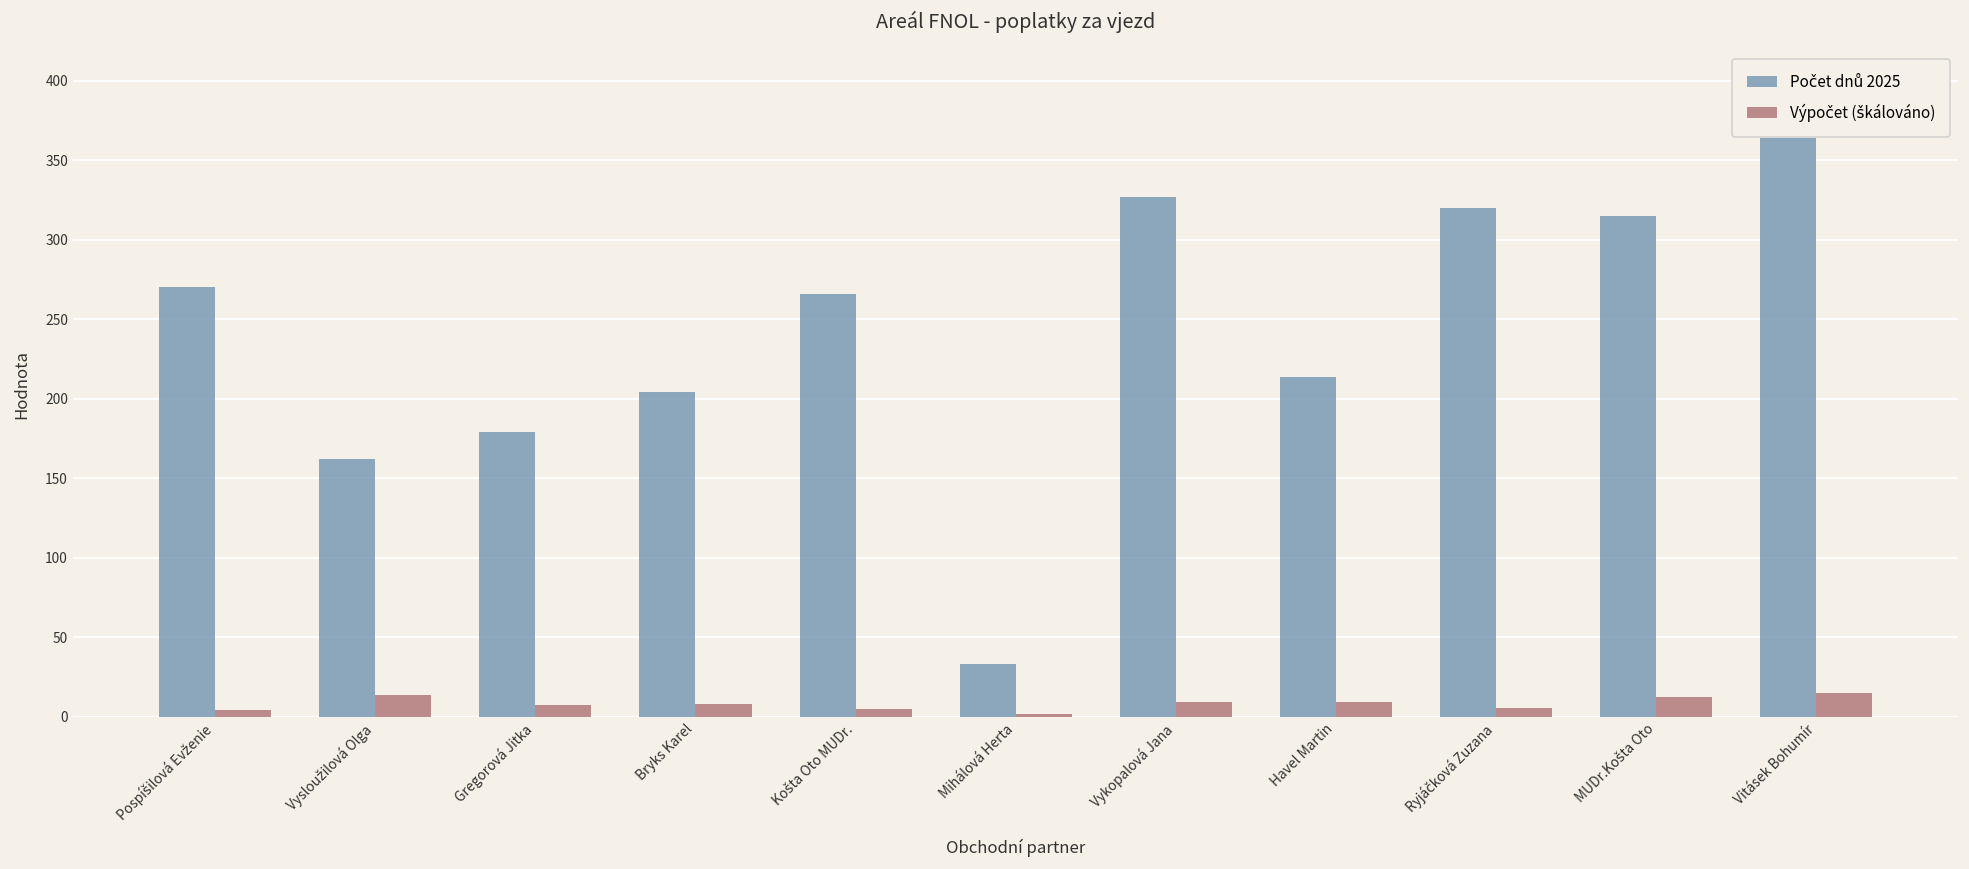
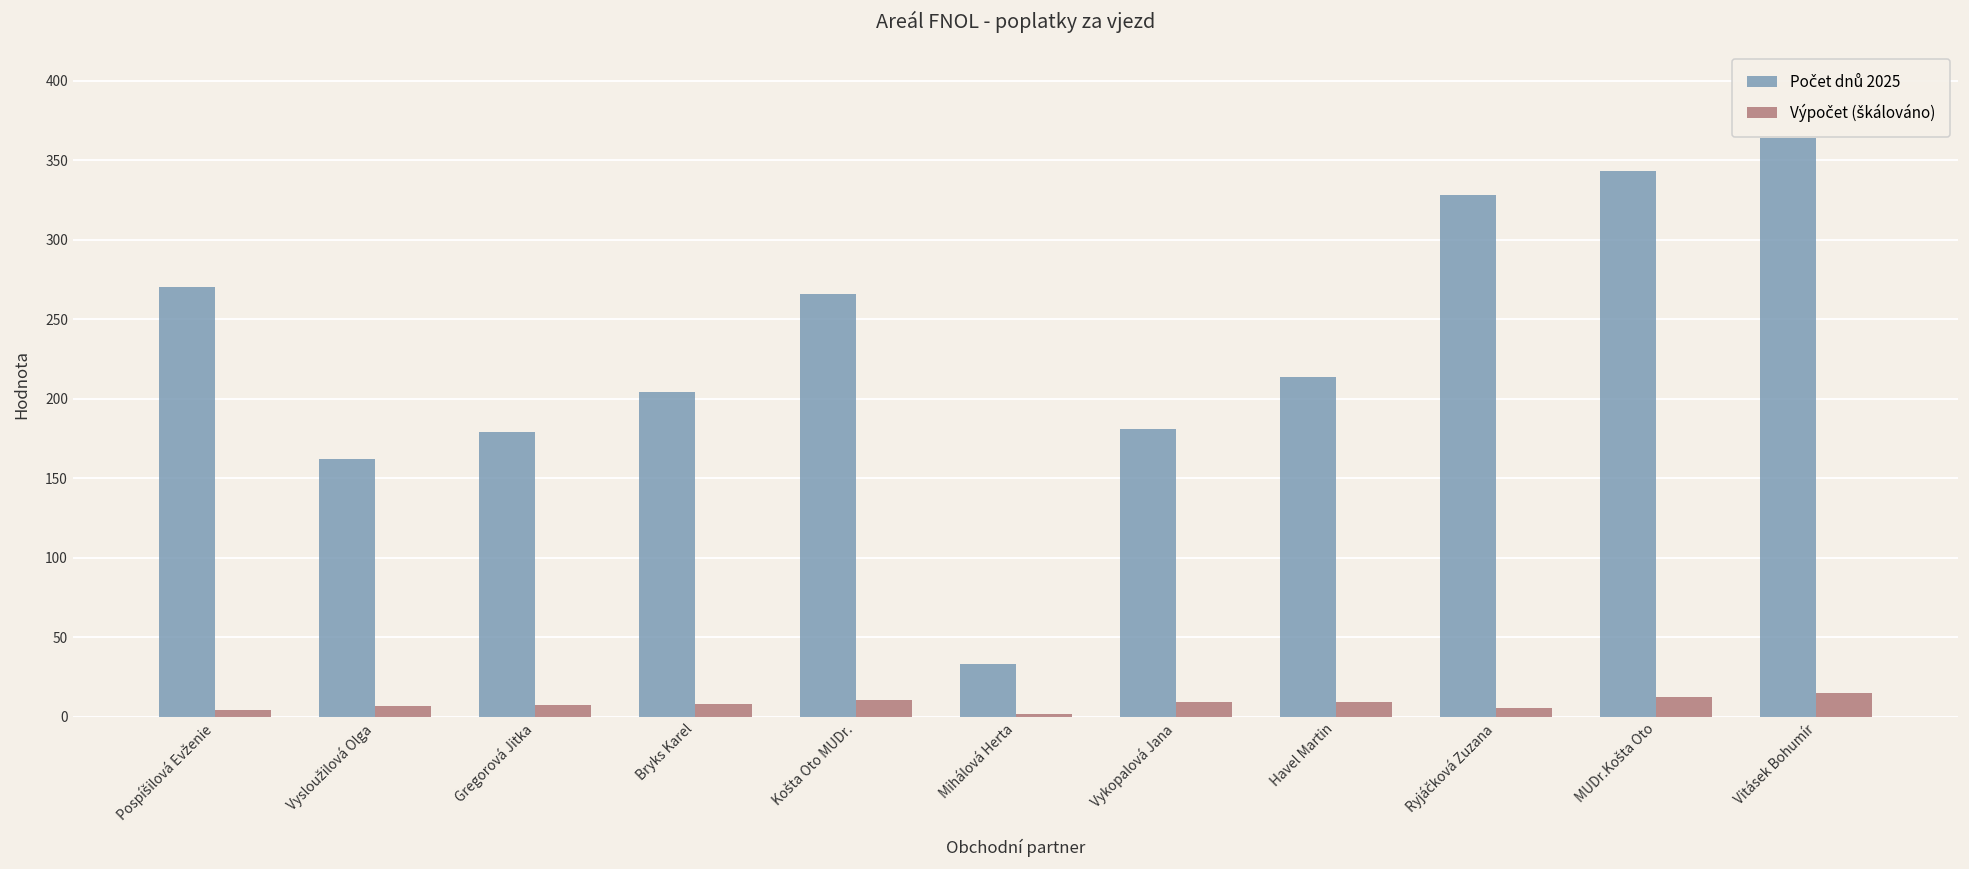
  {
    "Počet dnů 2025": {
      "Pospíšilová Evženie": 270,
      "Vysloužilová Olga": 162,
      "Gregorová Jitka": 179,
      "Bryks Karel": 204,
      "Košta Oto MUDr.": 266,
      "Mihálová Herta": 33,
-     "Vykopalová Jana": 327,
+     "Vykopalová Jana": 181,
      "Havel Martin": 214,
-     "Ryjáčková Zuzana": 320,
-     "MUDr.Košta Oto": 315,
+     "Ryjáčková Zuzana": 328,
+     "MUDr.Košta Oto": 343,
      "Vitásek Bohumír": 364
    },
    "Výpočet (škálováno)": {
      "Pospíšilová Evženie": 4,
-     "Vysloužilová Olga": 14,
+     "Vysloužilová Olga": 7,
      "Gregorová Jitka": 7,
      "Bryks Karel": 8,
-     "Košta Oto MUDr.": 5,
+     "Košta Oto MUDr.": 11,
      "Mihálová Herta": 2,
      "Vykopalová Jana": 9,
      "Havel Martin": 9,
      "Ryjáčková Zuzana": 5,
      "MUDr.Košta Oto": 13,
      "Vitásek Bohumír": 15
    }
  }
